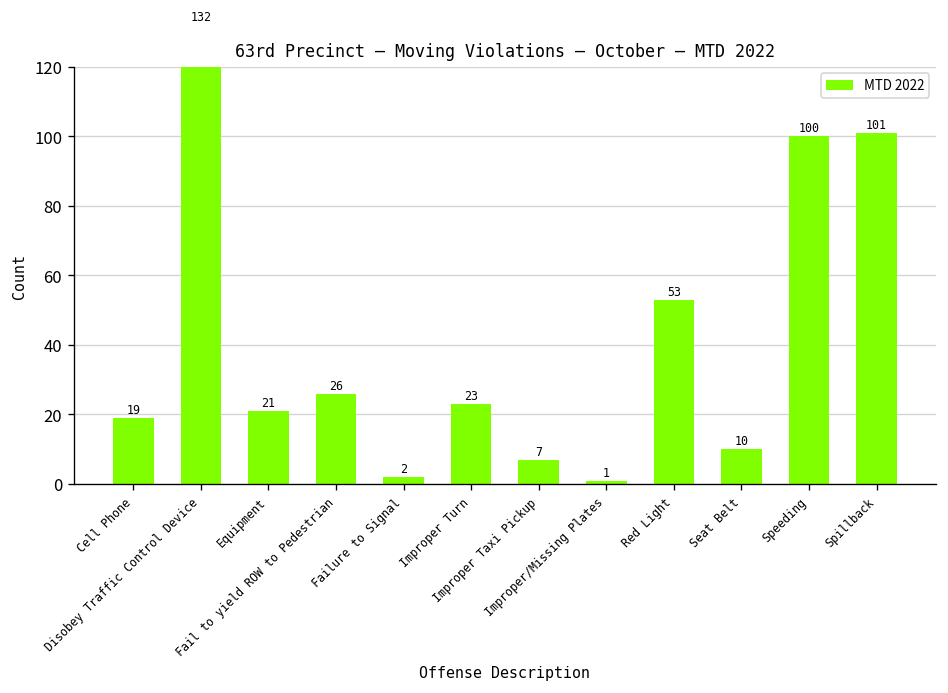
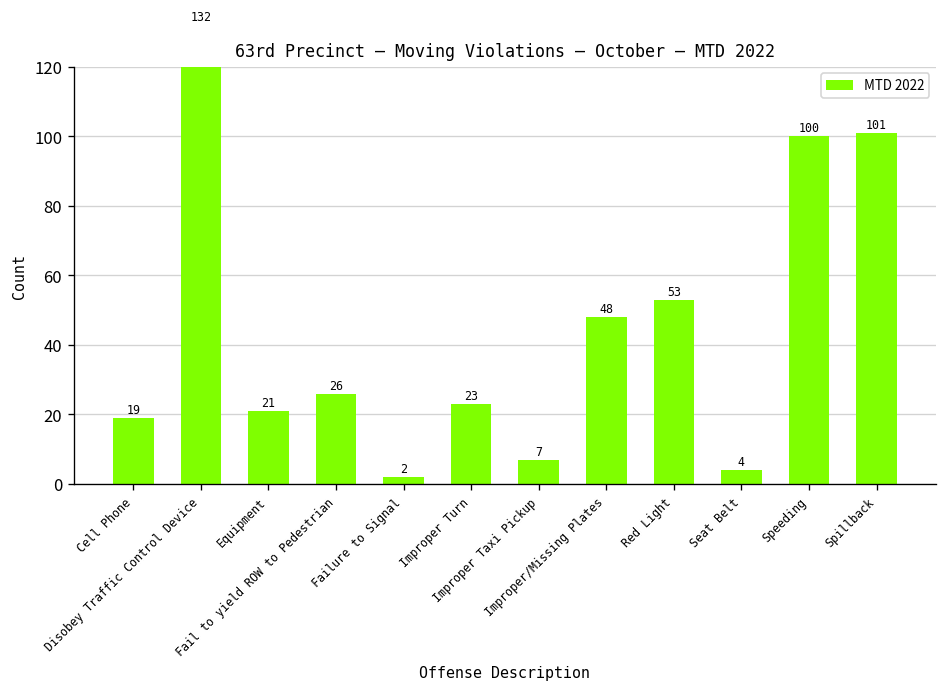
  {
    "Cell Phone": 19,
    "Equipment": 21,
    "Fail to yield ROW to Pedestrian": 26,
    "Failure to Signal": 2,
    "Improper Turn": 23,
    "Improper Taxi Pickup": 7,
-   "Improper/Missing Plates": 1,
+   "Improper/Missing Plates": 48,
    "Red Light": 53,
-   "Seat Belt": 10,
+   "Seat Belt": 4,
    "Speeding": 100,
    "Spillback": 101
  }
